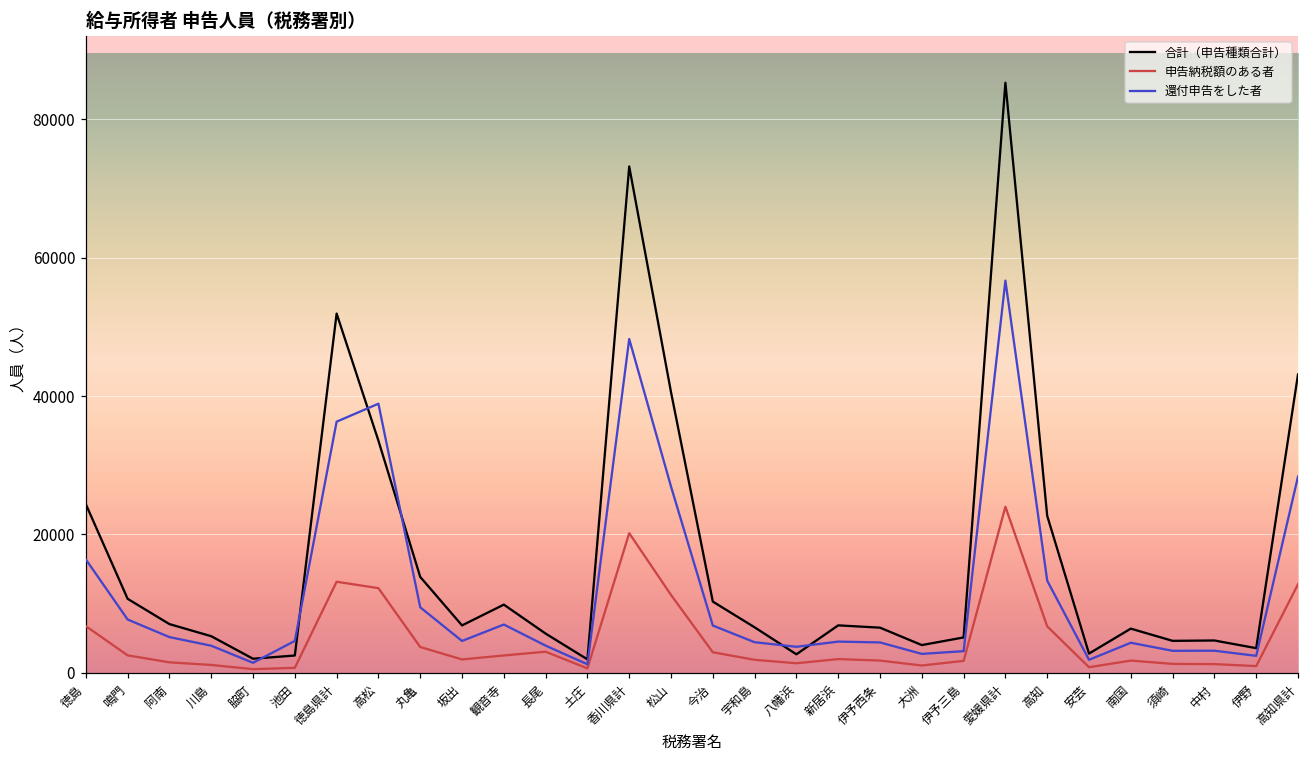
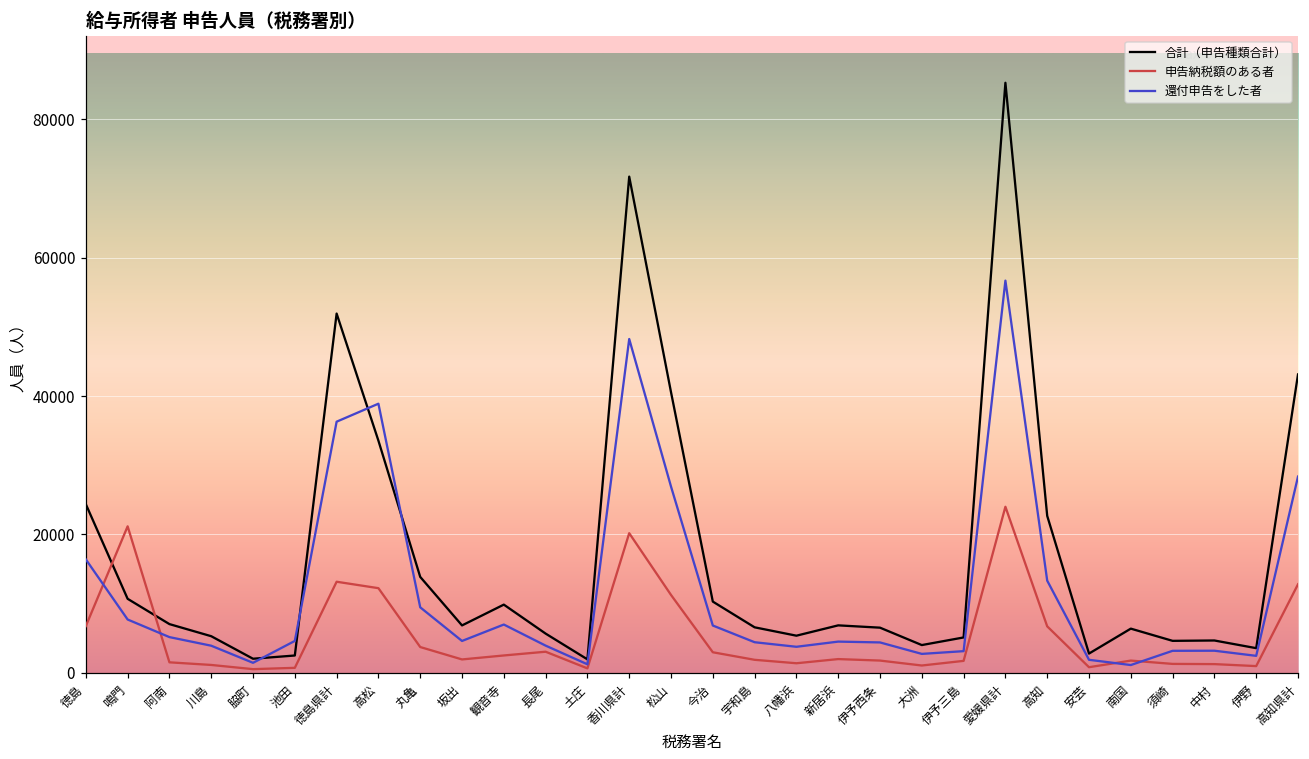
  {
    "合計（申告種類合計）": {
      "徳島": 24000,
      "鳴門": 11000,
      "阿南": 7000,
      "川島": 5000,
      "脇町": 2000,
      "池田": 3000,
      "徳島県計": 52000,
      "高松": 34000,
      "丸亀": 14000,
      "坂出": 7000,
      "観音寺": 10000,
      "長尾": 6000,
      "土庄": 2000,
-     "香川県計": 73000,
+     "香川県計": 72000,
      "松山": 41000,
      "今治": 10000,
      "宇和島": 7000,
-     "八幡浜": 3000,
+     "八幡浜": 5000,
      "新居浜": 7000,
      "伊予西条": 7000,
      "大洲": 4000,
      "伊予三島": 5000,
      "愛媛県計": 85000,
      "高知": 23000,
      "安芸": 3000,
      "南国": 6000,
      "須崎": 5000,
      "中村": 5000,
      "伊野": 4000,
      "高知県計": 43000
    },
    "申告納税額のある者": {
      "徳島": 7000,
-     "鳴門": 3000,
+     "鳴門": 21000,
      "阿南": 2000,
      "川島": 1000,
      "脇町": 1000,
      "池田": 1000,
      "徳島県計": 13000,
      "高松": 12000,
      "丸亀": 4000,
      "坂出": 2000,
      "観音寺": 3000,
      "長尾": 3000,
      "土庄": 1000,
      "香川県計": 20000,
      "松山": 11000,
      "今治": 3000,
      "宇和島": 2000,
      "八幡浜": 1000,
      "新居浜": 2000,
      "伊予西条": 2000,
      "大洲": 1000,
      "伊予三島": 2000,
      "愛媛県計": 24000,
      "高知": 7000,
      "安芸": 1000,
      "南国": 2000,
      "須崎": 1000,
      "中村": 1000,
      "伊野": 1000,
      "高知県計": 13000
    },
    "還付申告をした者": {
      "徳島": 16000,
      "鳴門": 8000,
      "阿南": 5000,
      "川島": 4000,
      "脇町": 1000,
      "池田": 5000,
      "徳島県計": 36000,
      "高松": 39000,
      "丸亀": 9000,
      "坂出": 5000,
      "観音寺": 7000,
      "長尾": 4000,
      "土庄": 1000,
      "香川県計": 48000,
      "松山": 27000,
      "今治": 7000,
      "宇和島": 4000,
      "八幡浜": 4000,
      "新居浜": 5000,
      "伊予西条": 4000,
      "大洲": 3000,
      "伊予三島": 3000,
      "愛媛県計": 57000,
      "高知": 13000,
      "安芸": 2000,
-     "南国": 4000,
+     "南国": 1000,
      "須崎": 3000,
      "中村": 3000,
      "伊野": 2000,
      "高知県計": 28000
    }
  }
